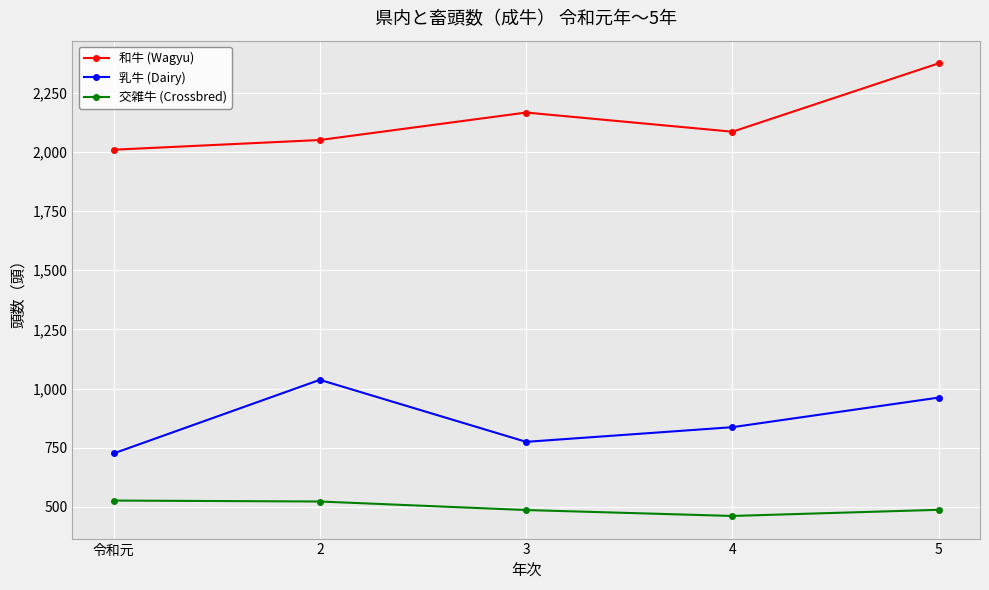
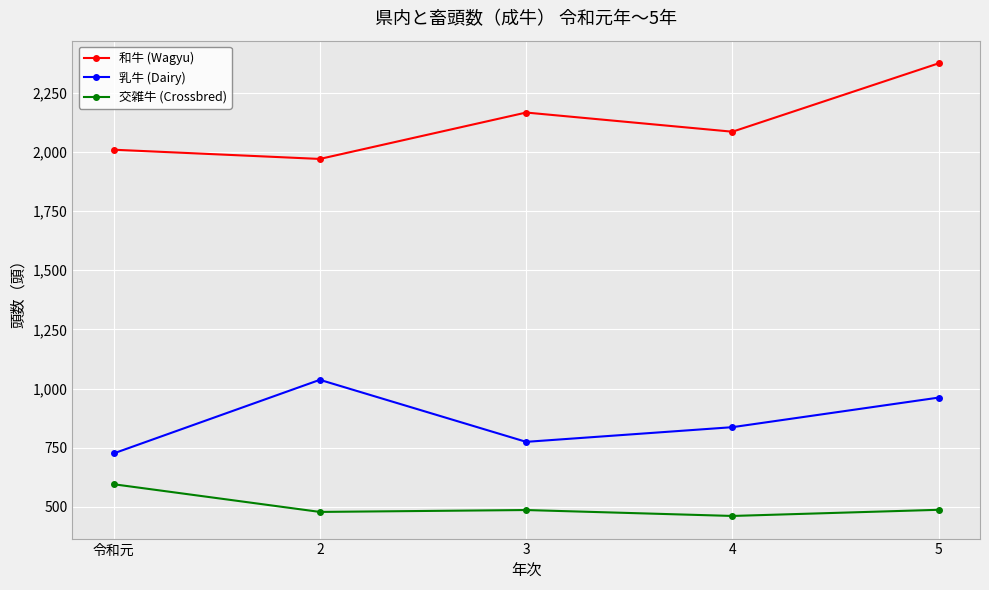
  {
    "和牛 (Wagyu)": {
      "令和元": "2,010",
-     "2": "2,050",
+     "2": "1,970",
      "3": "2,170",
      "4": "2,090",
      "5": "2,370"
    },
    "乳牛 (Dairy)": {
      "令和元": "730",
      "2": "1,040",
      "3": "780",
      "4": "840",
      "5": "960"
    },
    "交雑牛 (Crossbred)": {
-     "令和元": "530",
-     "2": "520",
+     "令和元": "600",
+     "2": "480",
      "3": "490",
      "4": "460",
      "5": "490"
    }
  }
